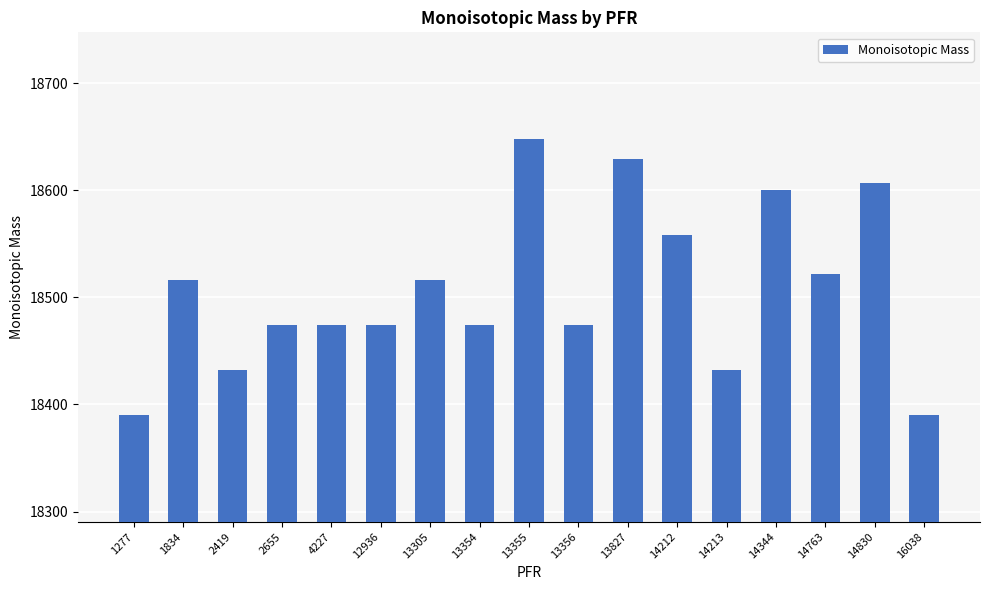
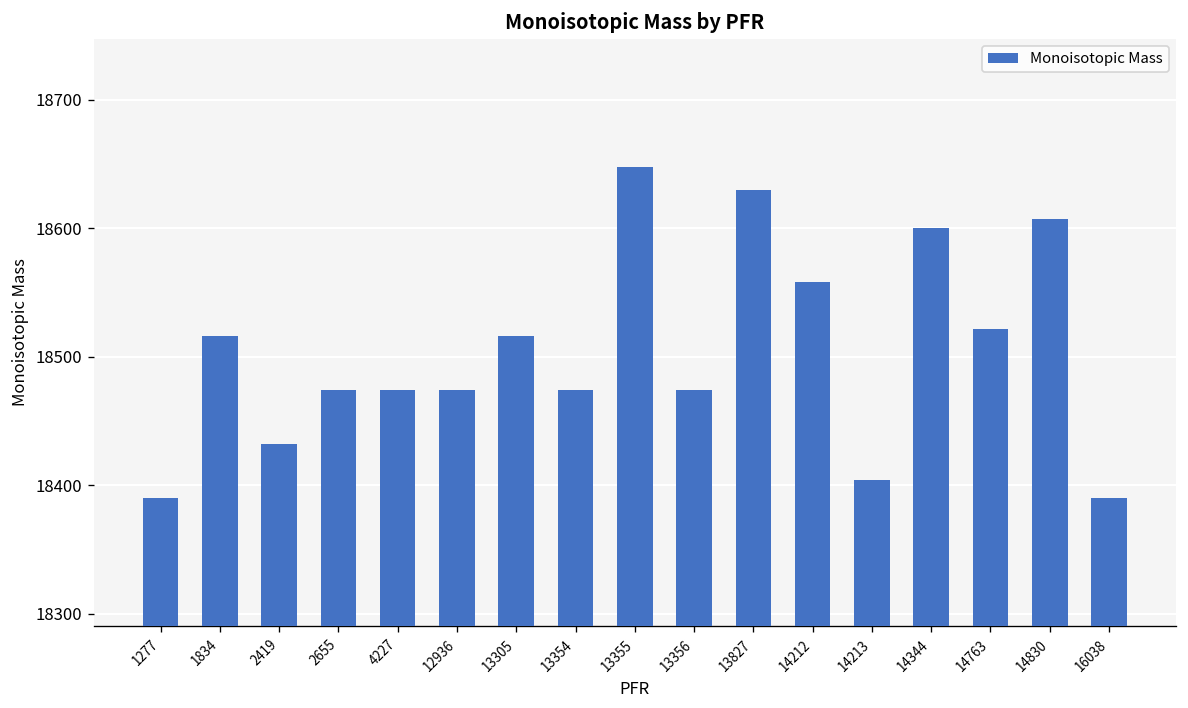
  {
    "1277": 18390,
    "1834": 18516,
    "2419": 18432,
    "2655": 18474,
    "4227": 18474,
    "12936": 18474,
    "13305": 18516,
    "13354": 18474,
    "13355": 18648,
    "13356": 18474,
    "13827": 18629,
    "14212": 18559,
-   "14213": 18432,
+   "14213": 18404,
    "14344": 18601,
    "14763": 18522,
    "14830": 18607,
    "16038": 18390
  }
